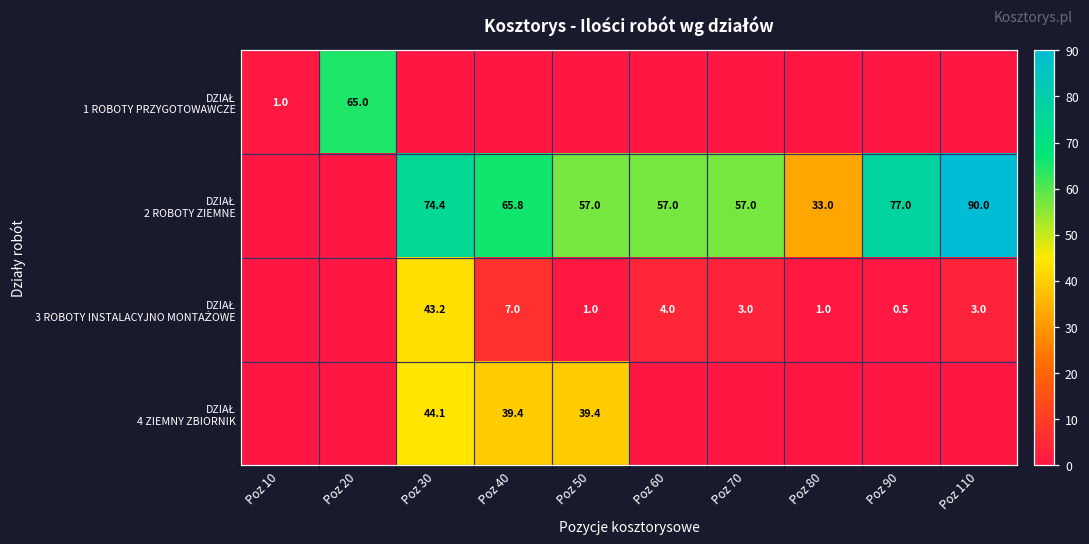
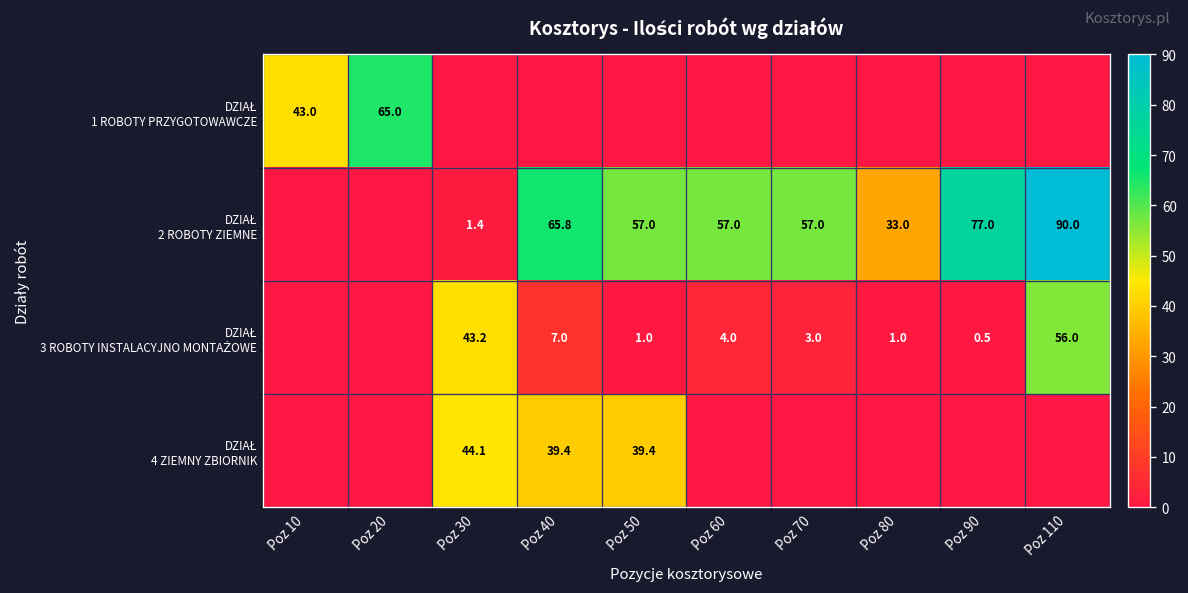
  {
    "DZIAŁ 1 ROBOTY PRZYGOTOWAWCZE": {
-     "Poz 10": 1.0,
+     "Poz 10": 43.0,
      "Poz 20": 65.0
    },
    "DZIAŁ 2 ROBOTY ZIEMNE": {
-     "Poz 30": 74.4,
+     "Poz 30": 1.4,
      "Poz 40": 65.8,
      "Poz 50": 57.0,
      "Poz 60": 57.0,
      "Poz 70": 57.0,
      "Poz 80": 33.0,
      "Poz 90": 77.0,
      "Poz 110": 90.0
    },
    "DZIAŁ 3 ROBOTY INSTALACYJNO MONTAŻOWE": {
      "Poz 30": 43.2,
      "Poz 40": 7.0,
      "Poz 50": 1.0,
      "Poz 60": 4.0,
      "Poz 70": 3.0,
      "Poz 80": 1.0,
      "Poz 90": 0.5,
-     "Poz 110": 3.0
+     "Poz 110": 56.0
    },
    "DZIAŁ 4 ZIEMNY ZBIORNIK": {
      "Poz 30": 44.1,
      "Poz 40": 39.4,
      "Poz 50": 39.4
    }
  }
